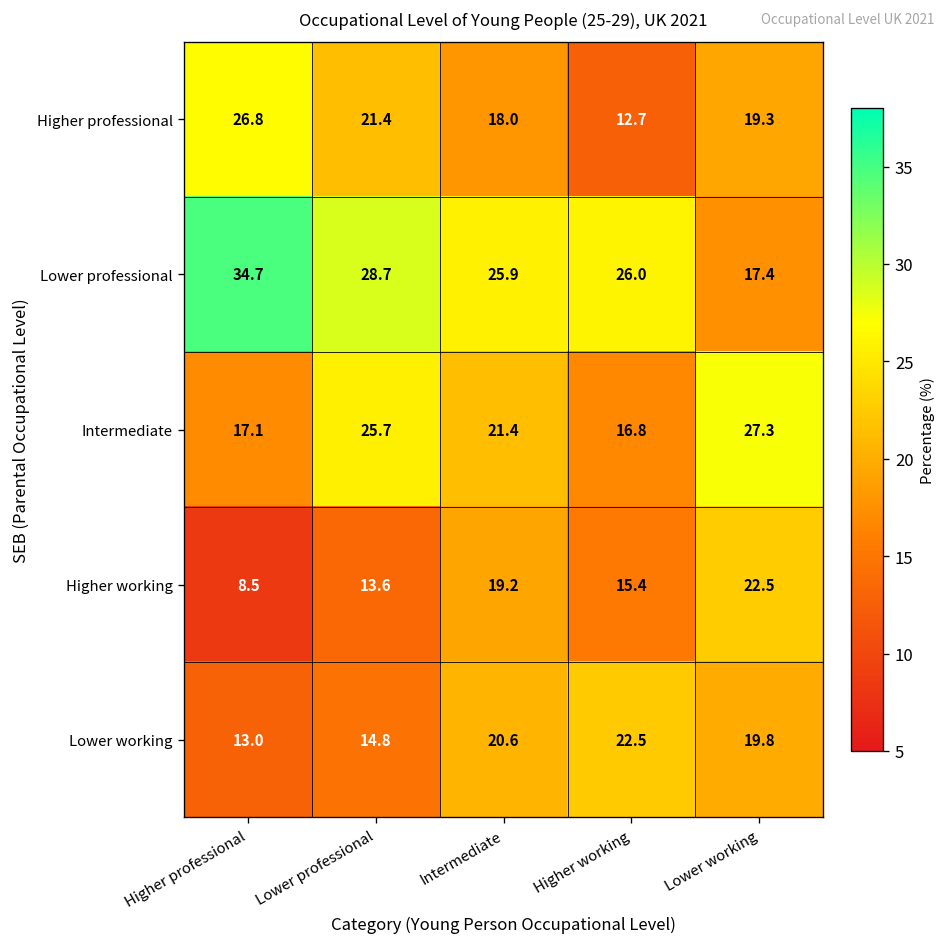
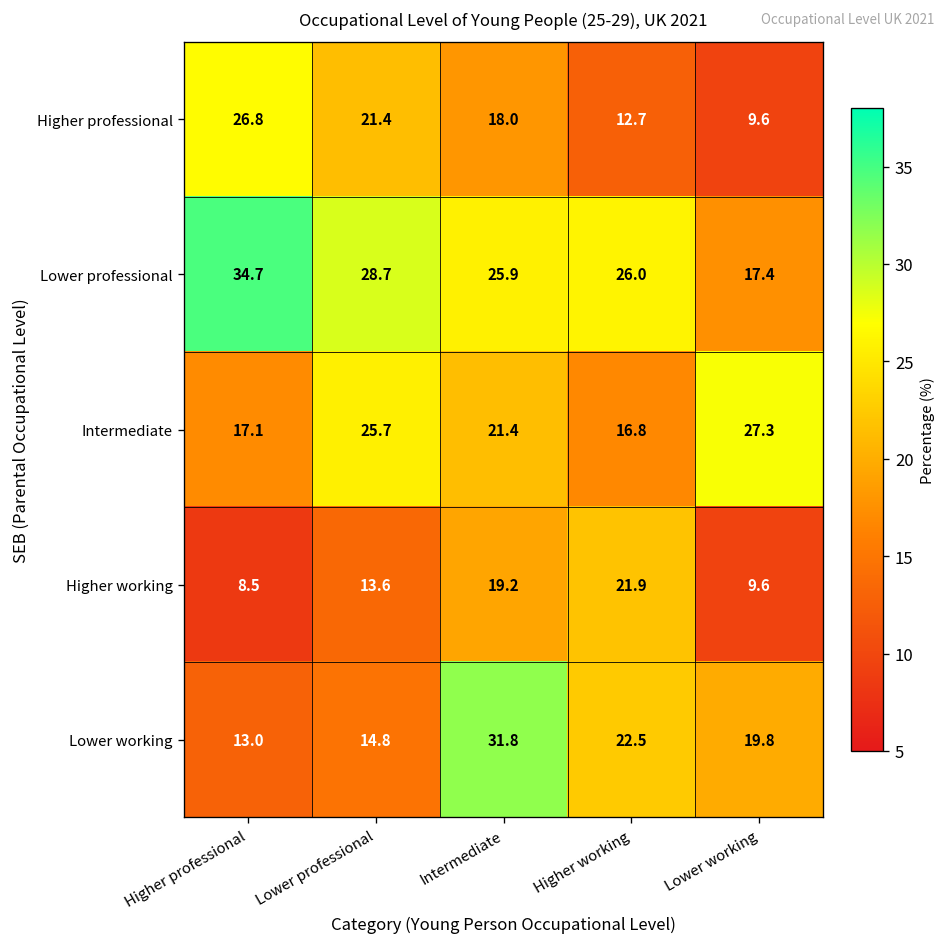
  {
    "Higher professional": {
      "Higher professional": 26.8,
      "Lower professional": 21.4,
      "Intermediate": 18.0,
      "Higher working": 12.7,
-     "Lower working": 19.3
+     "Lower working": 9.6
    },
    "Lower professional": {
      "Higher professional": 34.7,
      "Lower professional": 28.7,
      "Intermediate": 25.9,
      "Higher working": 26.0,
      "Lower working": 17.4
    },
    "Intermediate": {
      "Higher professional": 17.1,
      "Lower professional": 25.7,
      "Intermediate": 21.4,
      "Higher working": 16.8,
      "Lower working": 27.3
    },
    "Higher working": {
      "Higher professional": 8.5,
      "Lower professional": 13.6,
      "Intermediate": 19.2,
-     "Higher working": 15.4,
-     "Lower working": 22.5
+     "Higher working": 21.9,
+     "Lower working": 9.6
    },
    "Lower working": {
      "Higher professional": 13.0,
      "Lower professional": 14.8,
-     "Intermediate": 20.6,
+     "Intermediate": 31.8,
      "Higher working": 22.5,
      "Lower working": 19.8
    }
  }
